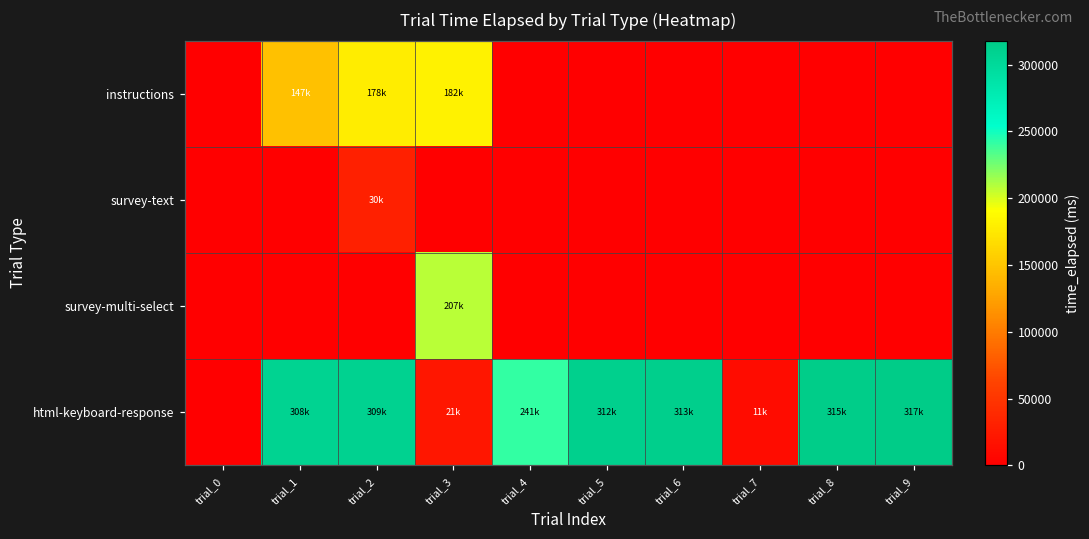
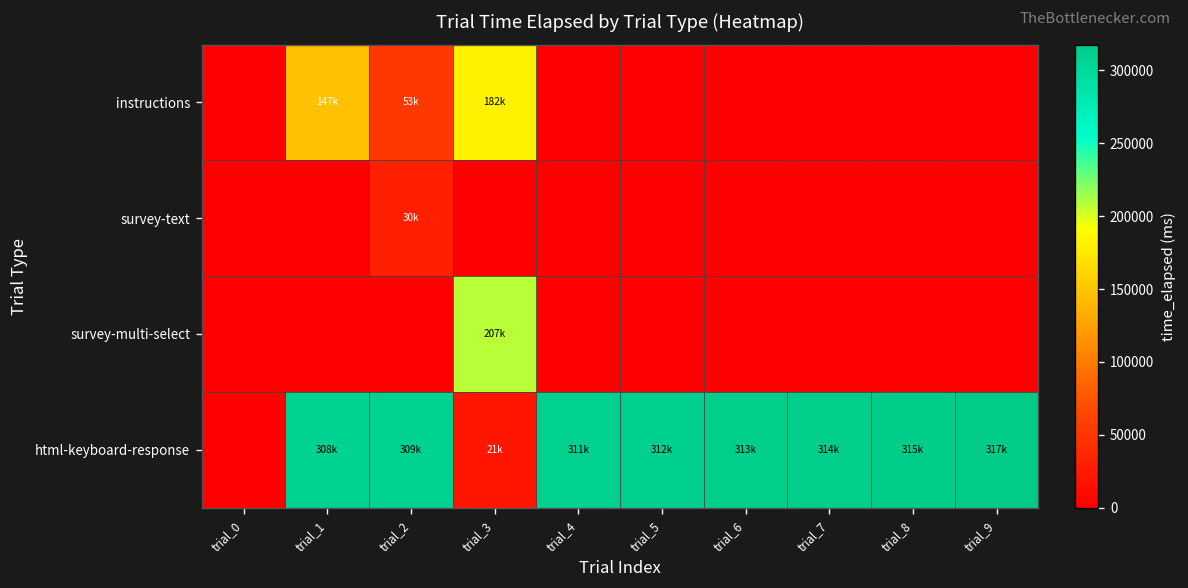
  {
    "instructions": {
      "trial_1": "147k",
-     "trial_2": "178k",
+     "trial_2": "53k",
      "trial_3": "182k"
    },
    "survey-text": {
      "trial_2": "30k"
    },
    "survey-multi-select": {
      "trial_3": "207k"
    },
    "html-keyboard-response": {
      "trial_1": "308k",
      "trial_2": "309k",
      "trial_3": "21k",
-     "trial_4": "241k",
+     "trial_4": "311k",
      "trial_5": "312k",
      "trial_6": "313k",
-     "trial_7": "11k",
+     "trial_7": "314k",
      "trial_8": "315k",
      "trial_9": "317k"
    }
  }
